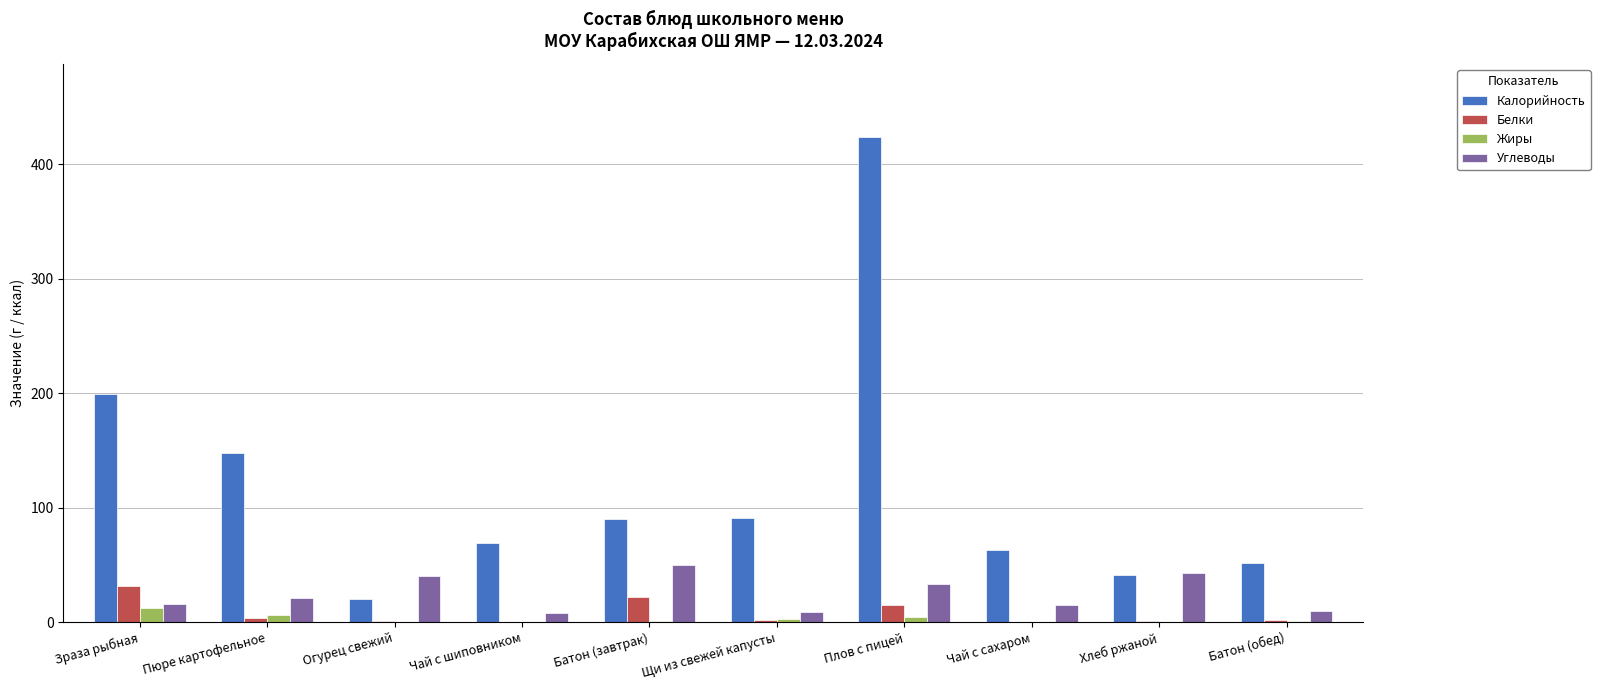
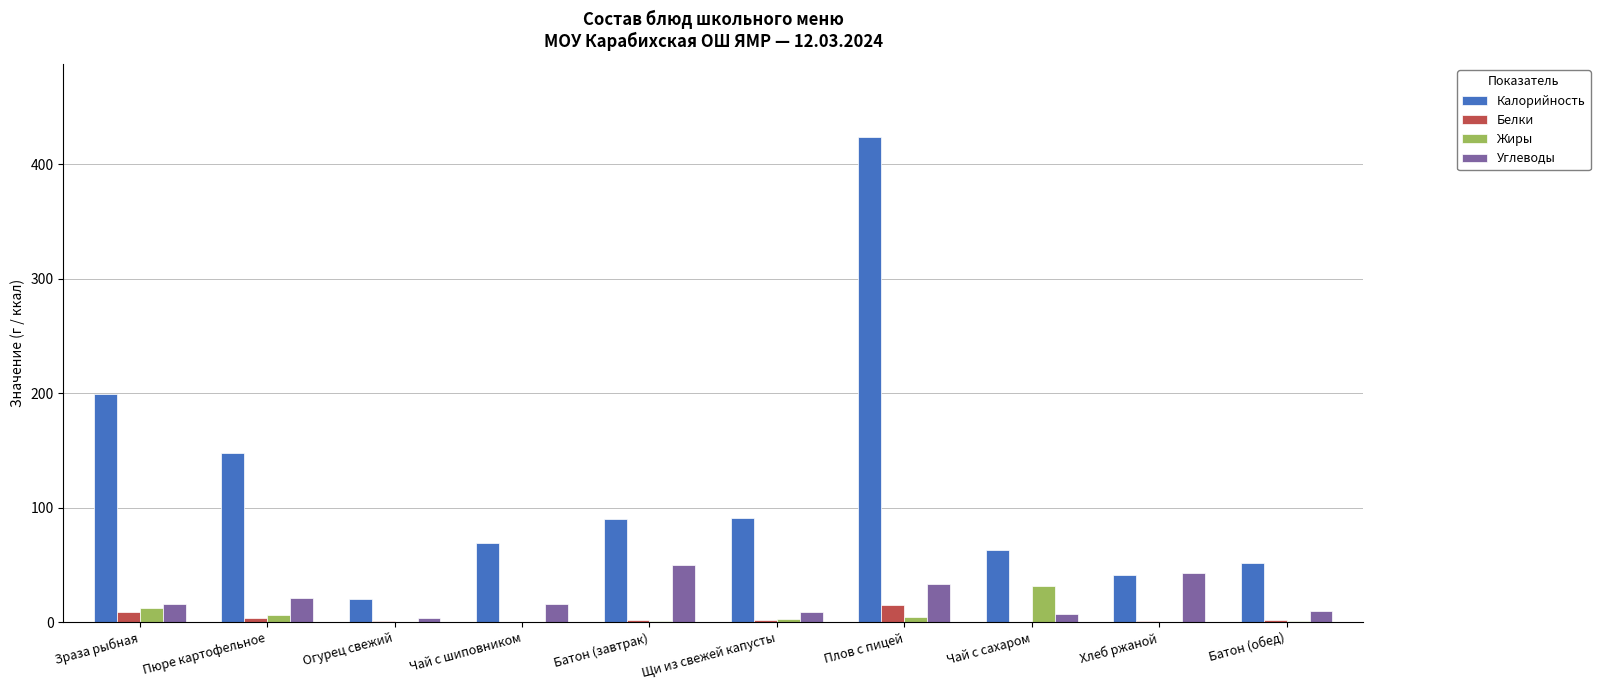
  {
    "Калорийность": {
      "Зраза рыбная": 199,
      "Пюре картофельное": 148,
      "Огурец свежий": 20,
      "Чай с шиповником": 69,
      "Батон (завтрак)": 90,
      "Щи из свежей капусты": 91,
      "Плов с пицей": 424,
      "Чай с сахаром": 63,
      "Хлеб ржаной": 41,
      "Батон (обед)": 52
    },
    "Белки": {
-     "Зраза рыбная": 32,
+     "Зраза рыбная": 9,
      "Пюре картофельное": 4,
      "Чай с шиповником": 0,
-     "Батон (завтрак)": 22,
+     "Батон (завтрак)": 2,
      "Плов с пицей": 15,
      "Чай с сахаром": 0
    },
    "Жиры": {
      "Зраза рыбная": 12,
      "Пюре картофельное": 6,
      "Огурец свежий": 0,
      "Чай с шиповником": 0,
      "Щи из свежей капусты": 3,
      "Плов с пицей": 5,
-     "Чай с сахаром": 0,
+     "Чай с сахаром": 32,
      "Хлеб ржаной": 0
    },
    "Углеводы": {
      "Зраза рыбная": 16,
      "Пюре картофельное": 21,
-     "Огурец свежий": 40,
-     "Чай с шиповником": 8,
+     "Огурец свежий": 4,
+     "Чай с шиповником": 16,
      "Батон (завтрак)": 50,
      "Щи из свежей капусты": 9,
      "Плов с пицей": 33,
-     "Чай с сахаром": 15,
+     "Чай с сахаром": 7,
      "Хлеб ржаной": 43,
      "Батон (обед)": 10
    }
  }
